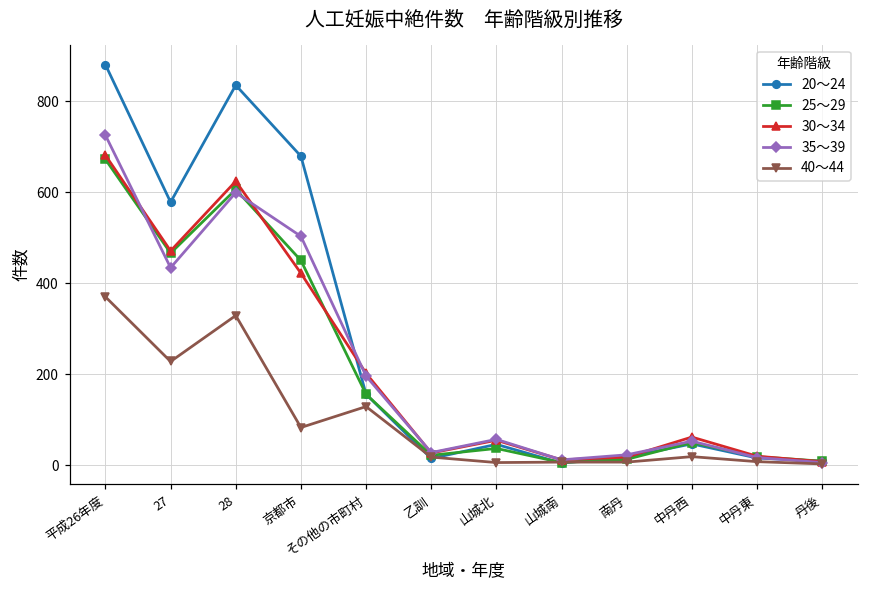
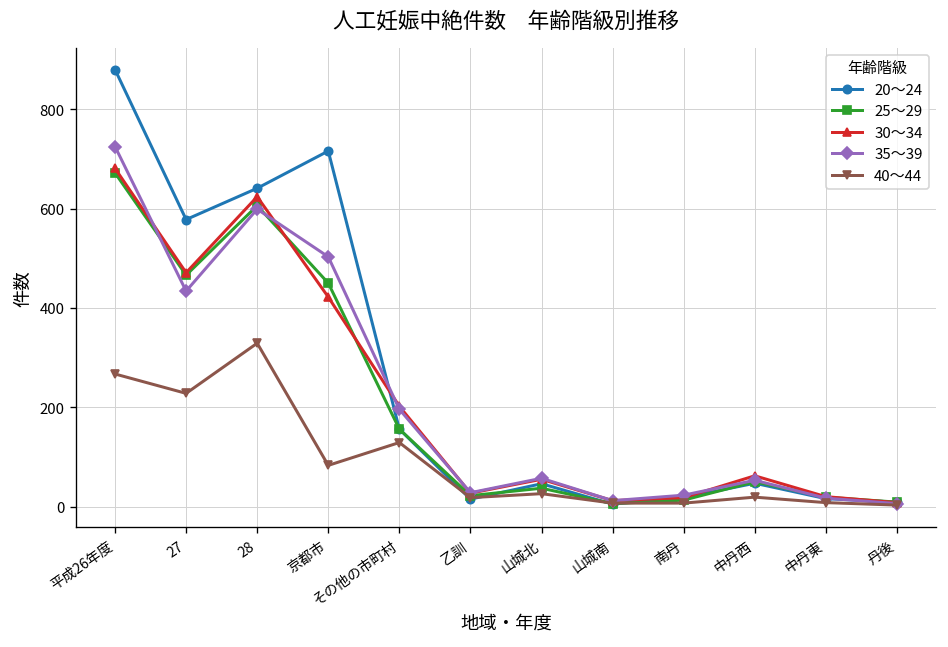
  {
    "20～24": {
      "平成26年度": 880,
      "27": 580,
-     "28": 840,
-     "京都市": 680,
+     "28": 640,
+     "京都市": 720,
      "山城北": 50
    },
    "25～29": {
      "平成26年度": 670,
      "28": 610,
      "京都市": 450,
      "山城北": 40
    },
    "30～34": {
      "平成26年度": 680,
      "28": 620,
      "京都市": 420,
      "中丹西": 60
    },
    "35～39": {
      "平成26年度": 730,
      "27": 430,
      "28": 600,
      "京都市": 500
    },
    "40～44": {
-     "平成26年度": 370,
+     "平成26年度": 270,
      "27": 230,
      "28": 330,
      "京都市": 80,
      "その他の市町村": 130,
-     "山城北": 10,
+     "山城北": 30,
      "中丹西": 20,
      "中丹東": 10
    }
  }
